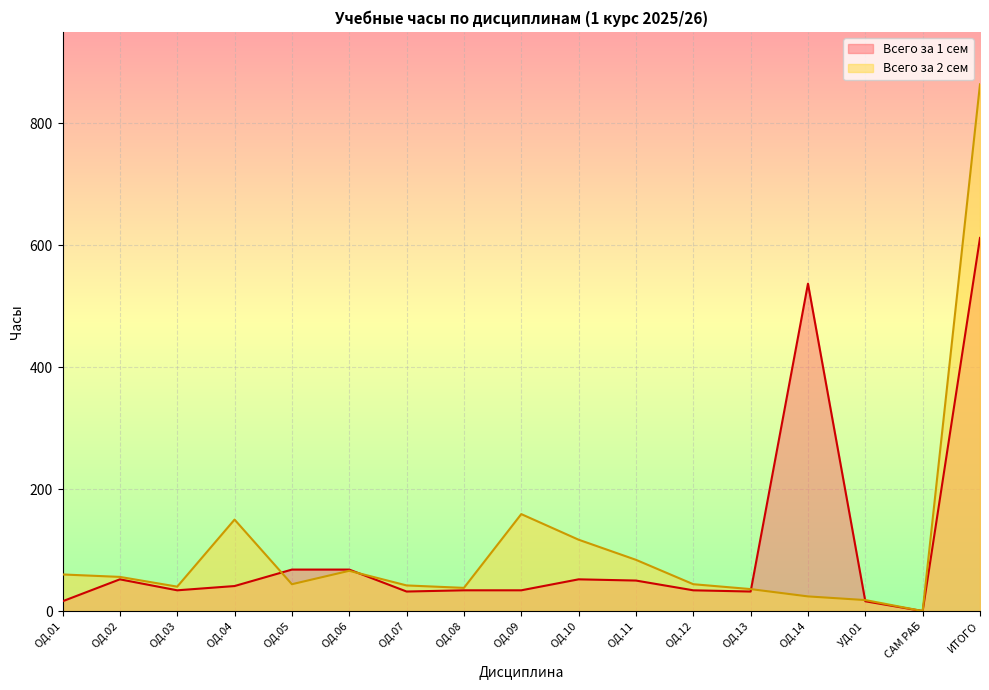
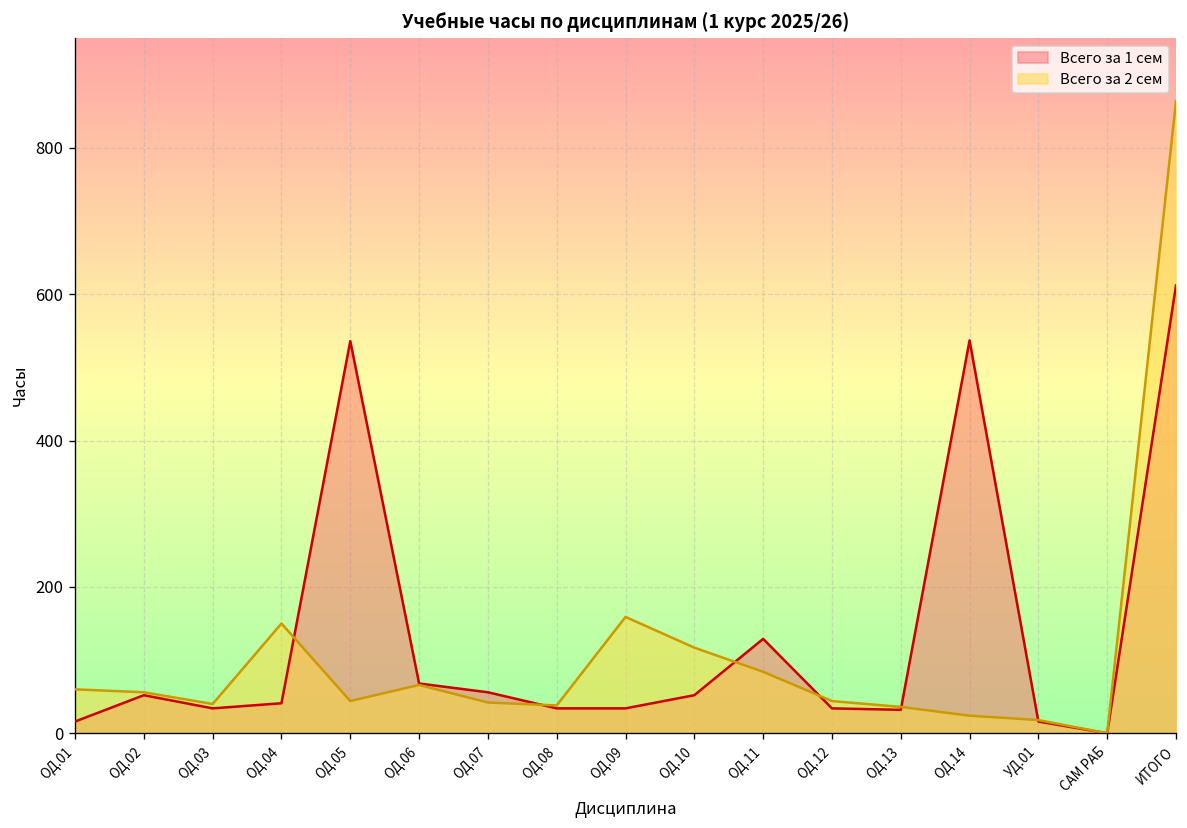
  {
    "Всего за 1 сем": {
      "ОД.01": 20,
      "ОД.03": 30,
      "ОД.04": 40,
-     "ОД.05": 70,
-     "ОД.07": 30,
+     "ОД.05": 540,
+     "ОД.07": 60,
      "ОД.09": 30,
      "ОД.10": 50,
-     "ОД.11": 50,
+     "ОД.11": 130,
      "ОД.12": 30,
      "ОД.14": 540,
      "ИТОГО": 610
    },
    "Всего за 2 сем": {
      "ОД.01": 60,
      "ОД.03": 40,
      "ОД.04": 150,
      "ОД.05": 40,
      "ОД.07": 40,
      "ОД.09": 160,
      "ОД.10": 120,
      "ОД.11": 80,
      "ОД.12": 40,
      "ОД.14": 20,
      "ИТОГО": 860
    }
  }
